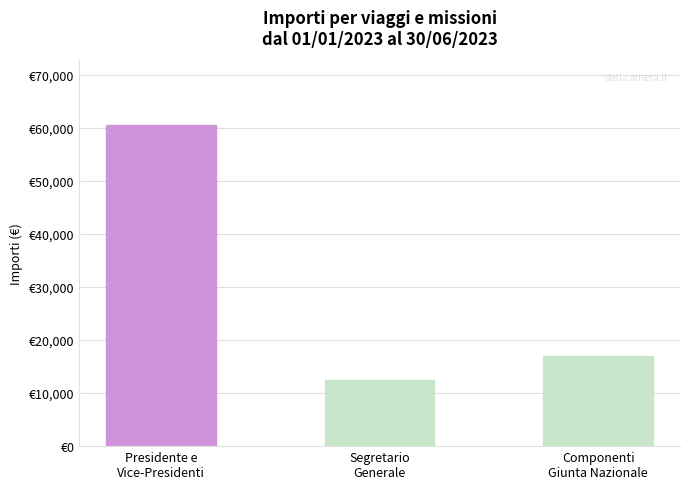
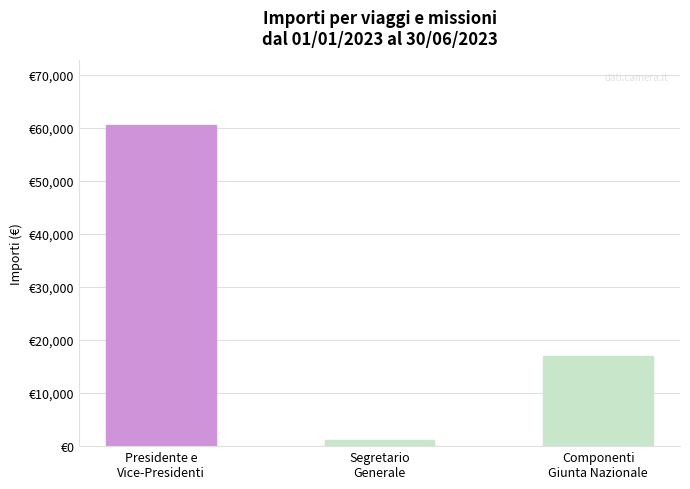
  {
    "Presidente e Vice-Presidenti": "€61,000",
-   "Segretario Generale": "€12,000",
+   "Segretario Generale": "€1,000",
    "Componenti Giunta Nazionale": "€17,000"
  }
